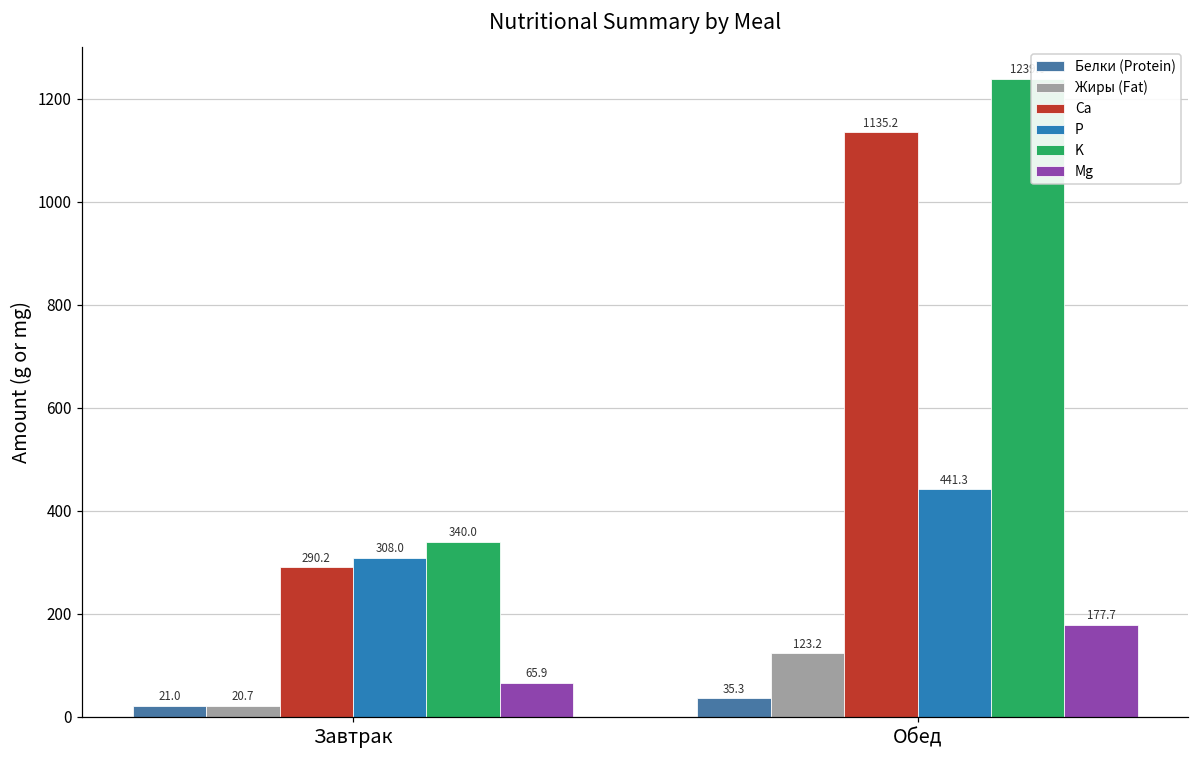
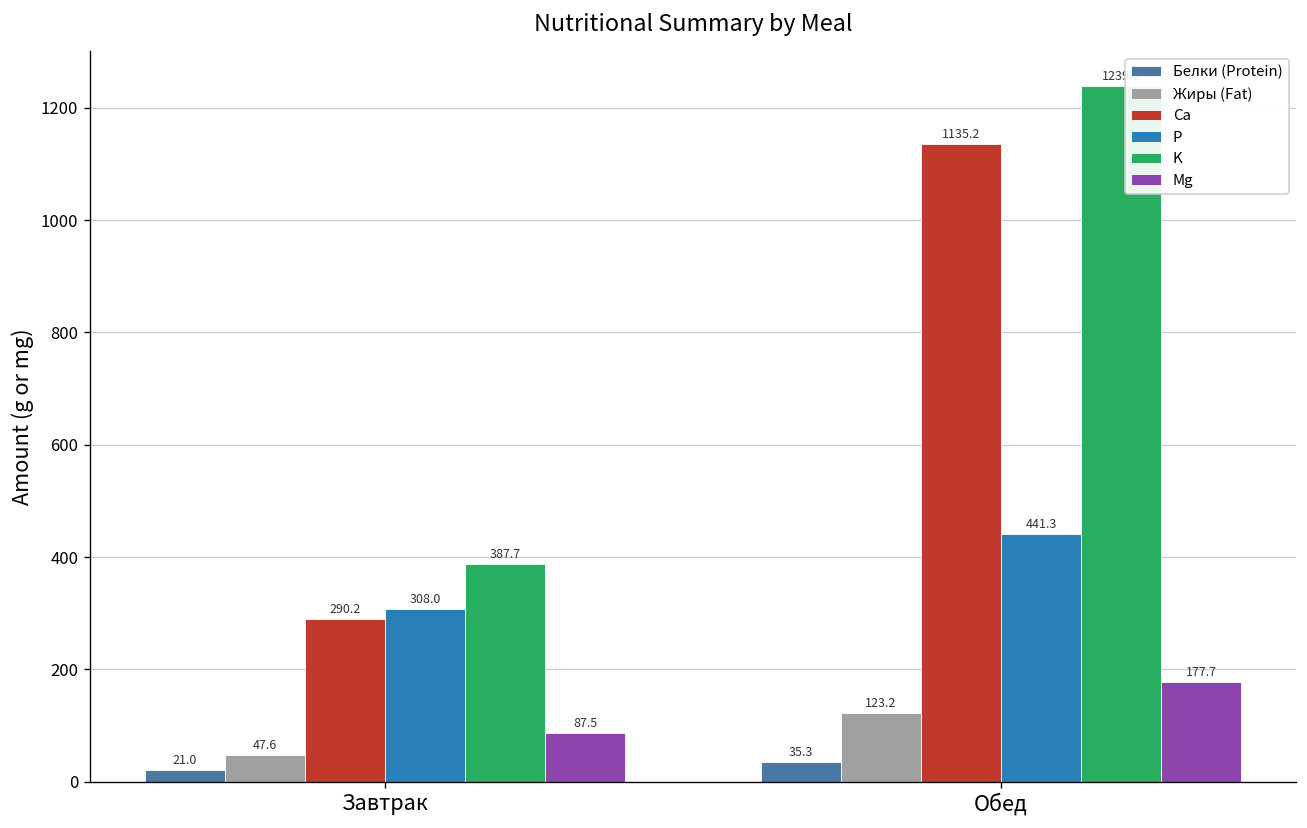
  {
    "Жиры (Fat)": {
-     "Завтрак": 20.7,
+     "Завтрак": 47.6,
      "Обед": 123.2
    },
    "Ca": {
      "Завтрак": 290.2,
      "Обед": 1135.2
    },
    "K": {
-     "Завтрак": 340.0
+     "Завтрак": 387.7
    },
    "Mg": {
-     "Завтрак": 65.9,
+     "Завтрак": 87.5,
      "Обед": 177.7
    }
  }
